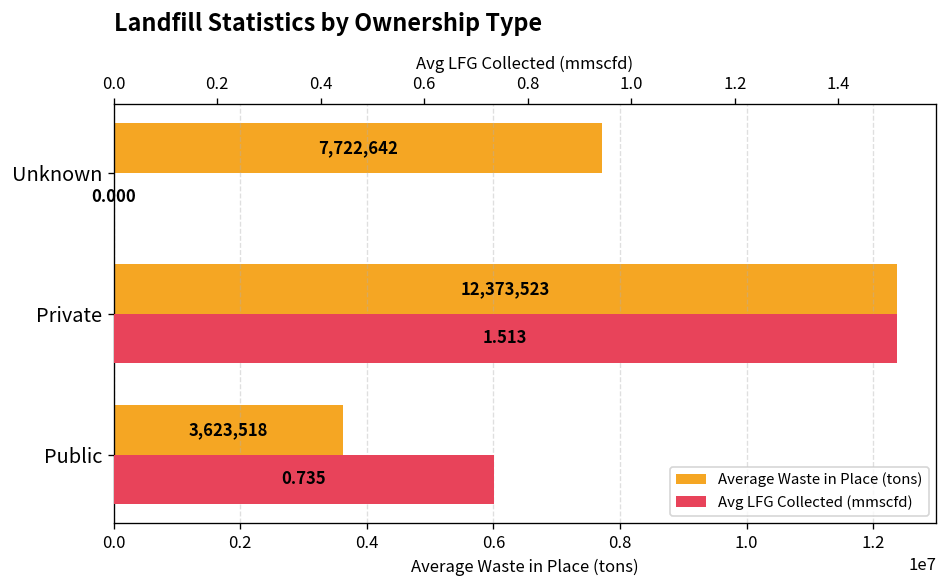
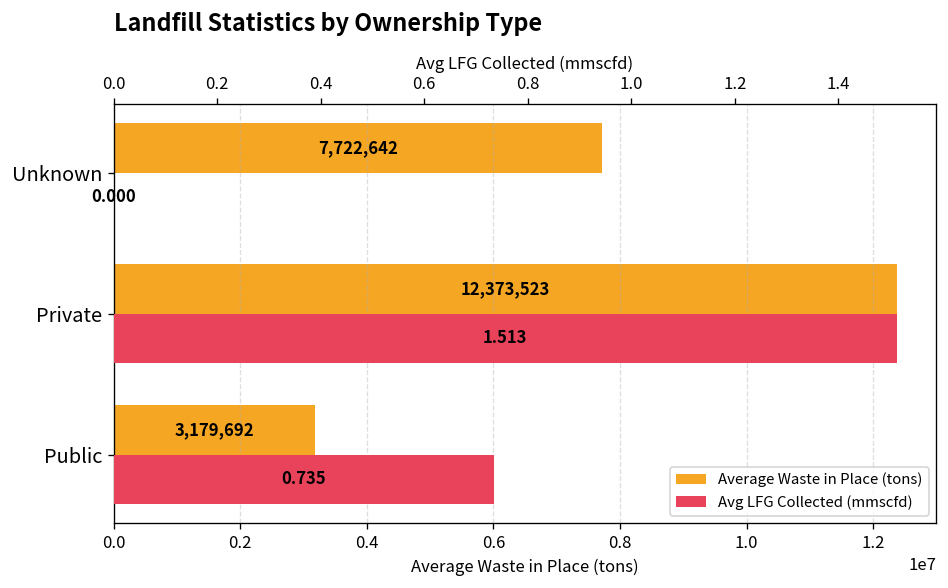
  {
    "Average Waste in Place (tons)": {
      "Unknown": "7,722,642",
      "Private": "12,373,523",
-     "Public": "3,623,518"
+     "Public": "3,179,692"
    },
    "Avg LFG Collected (mmscfd)": {
      "Unknown": "0.000",
      "Private": "1.513",
      "Public": "0.735"
    }
  }
